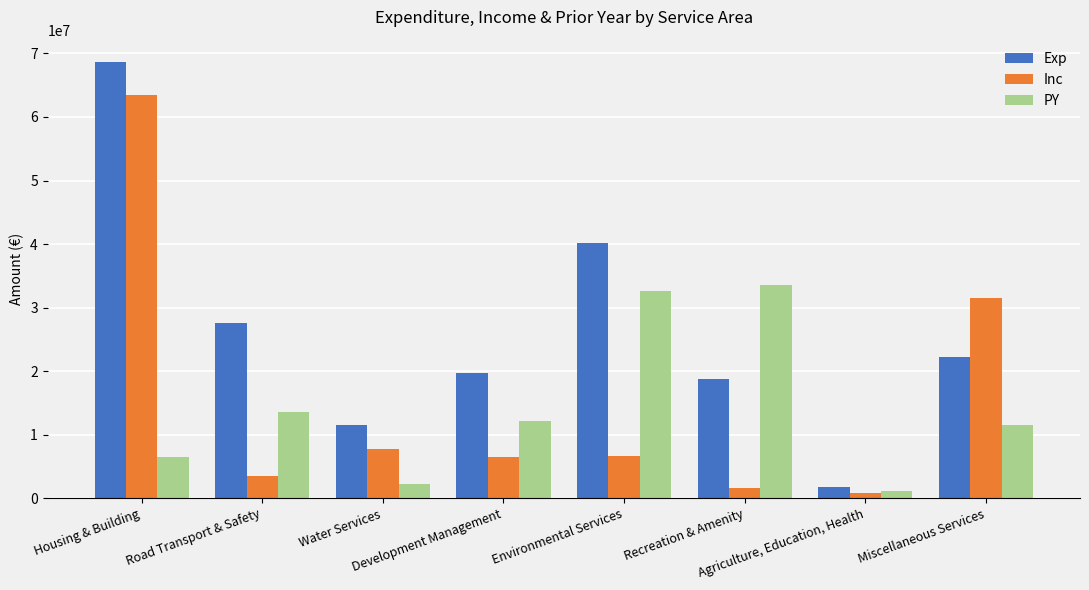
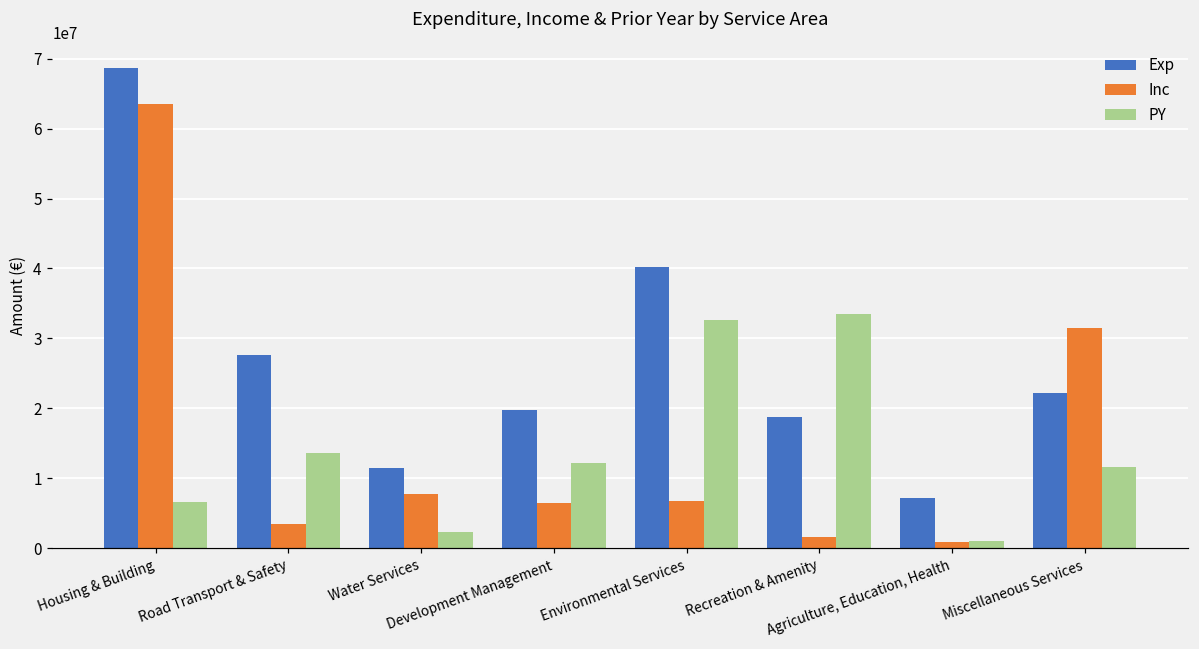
  {
    "Exp": {
      "Housing & Building": 69000000,
      "Road Transport & Safety": 28000000,
      "Water Services": 11000000,
      "Development Management": 20000000,
      "Environmental Services": 40000000,
      "Recreation & Amenity": 19000000,
-     "Agriculture, Education, Health": 2000000,
+     "Agriculture, Education, Health": 7000000,
      "Miscellaneous Services": 22000000
    },
    "Inc": {
      "Housing & Building": 64000000,
      "Road Transport & Safety": 4000000,
      "Water Services": 8000000,
      "Development Management": 6000000,
      "Environmental Services": 7000000,
      "Recreation & Amenity": 2000000,
      "Agriculture, Education, Health": 1000000,
      "Miscellaneous Services": 32000000
    },
    "PY": {
      "Housing & Building": 7000000,
      "Road Transport & Safety": 14000000,
      "Water Services": 2000000,
      "Development Management": 12000000,
      "Environmental Services": 33000000,
      "Recreation & Amenity": 34000000,
      "Agriculture, Education, Health": 1000000,
      "Miscellaneous Services": 12000000
    }
  }
